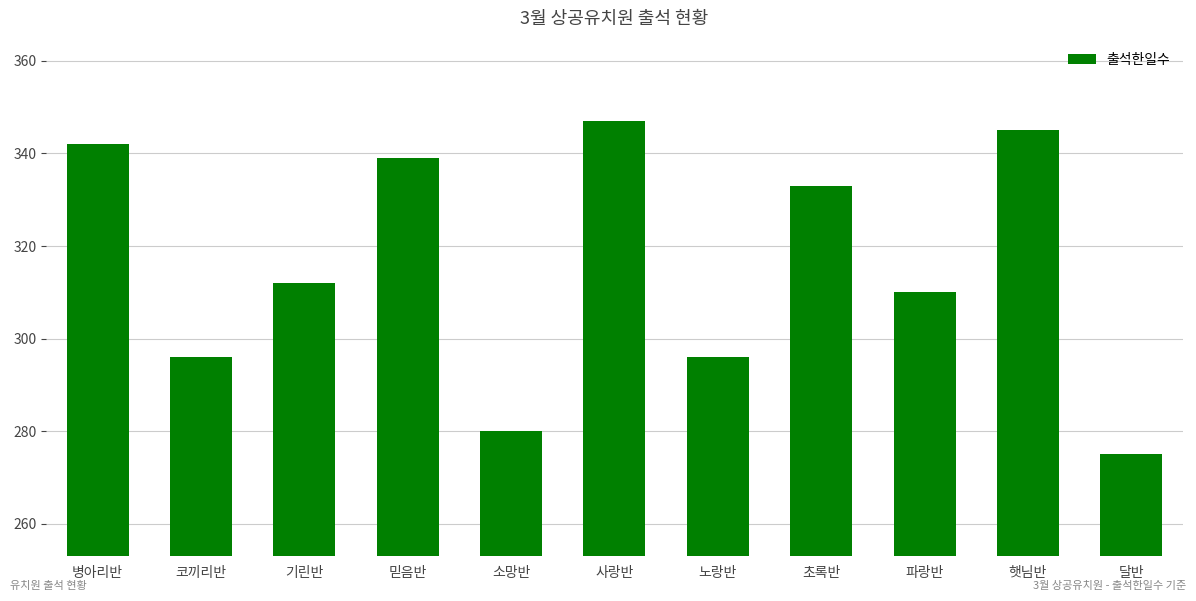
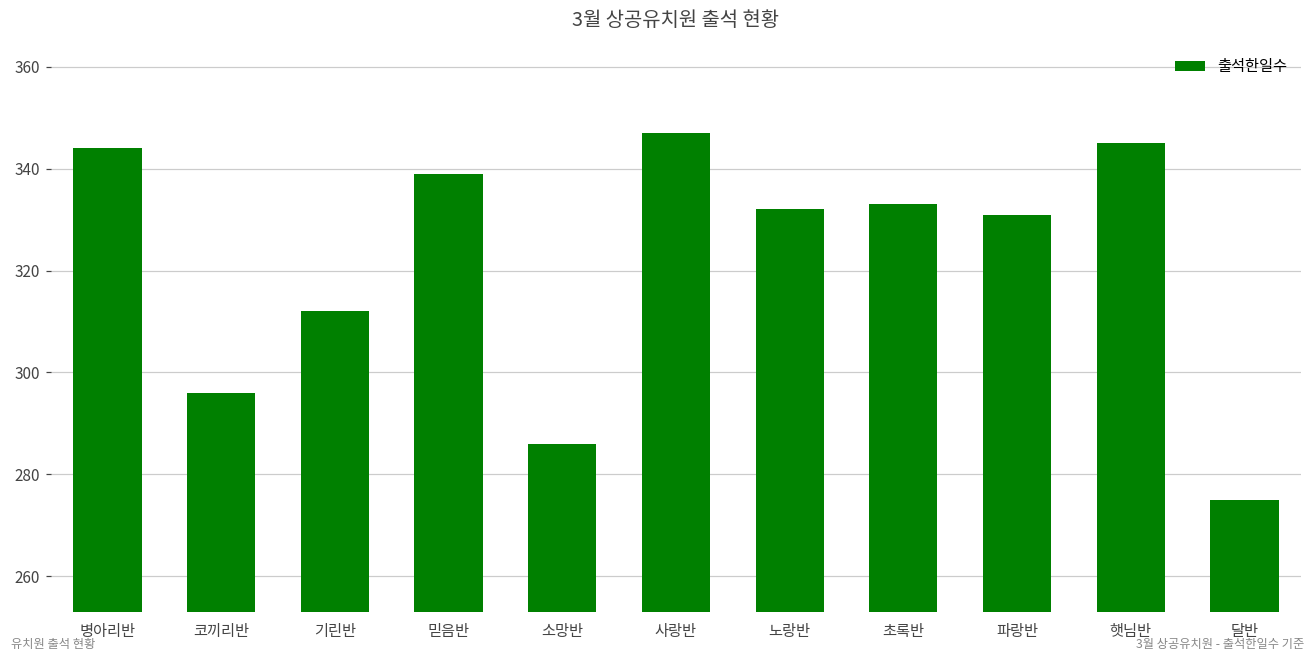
  {
-   "병아리반": 342,
+   "병아리반": 344,
    "코끼리반": 296,
    "기린반": 312,
    "믿음반": 339,
-   "소망반": 280,
+   "소망반": 286,
    "사랑반": 347,
-   "노랑반": 296,
+   "노랑반": 332,
    "초록반": 333,
-   "파랑반": 310,
+   "파랑반": 331,
    "햇님반": 345,
    "달반": 275
  }
